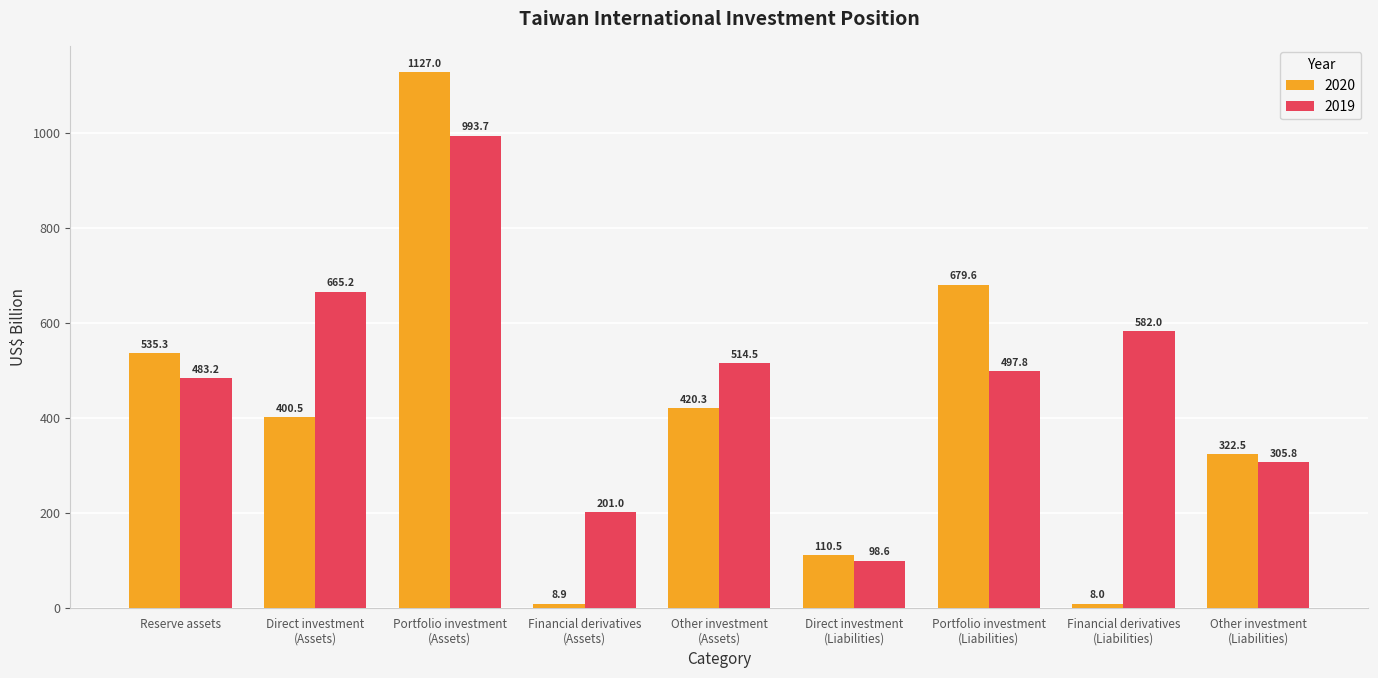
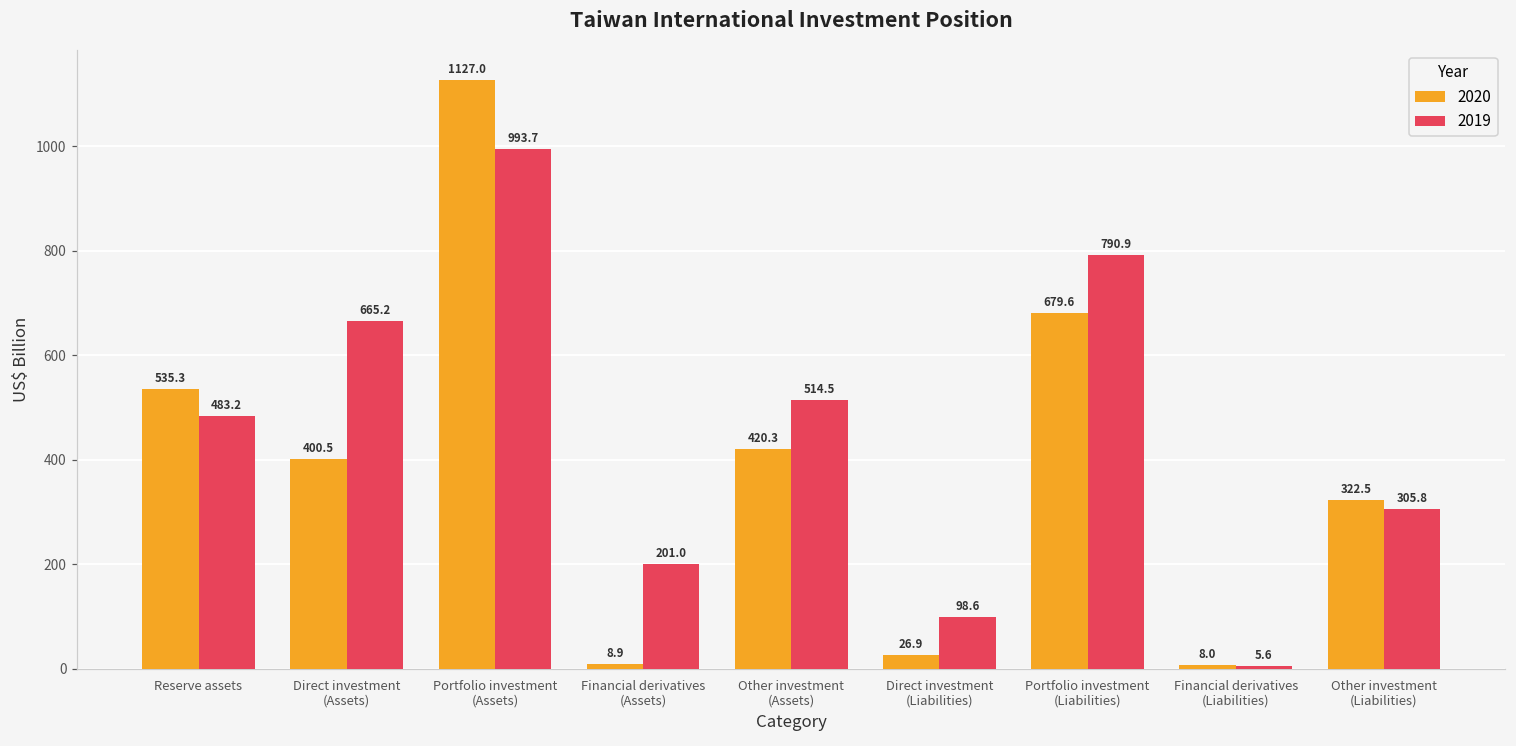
  {
    "2020": {
      "Reserve assets": 535.3,
      "Direct investment (Assets)": 400.5,
      "Portfolio investment (Assets)": 1127.0,
      "Financial derivatives (Assets)": 8.9,
      "Other investment (Assets)": 420.3,
-     "Direct investment (Liabilities)": 110.5,
+     "Direct investment (Liabilities)": 26.9,
      "Portfolio investment (Liabilities)": 679.6,
      "Financial derivatives (Liabilities)": 8.0,
      "Other investment (Liabilities)": 322.5
    },
    "2019": {
      "Reserve assets": 483.2,
      "Direct investment (Assets)": 665.2,
      "Portfolio investment (Assets)": 993.7,
      "Financial derivatives (Assets)": 201.0,
      "Other investment (Assets)": 514.5,
      "Direct investment (Liabilities)": 98.6,
-     "Portfolio investment (Liabilities)": 497.8,
-     "Financial derivatives (Liabilities)": 582.0,
+     "Portfolio investment (Liabilities)": 790.9,
+     "Financial derivatives (Liabilities)": 5.6,
      "Other investment (Liabilities)": 305.8
    }
  }
